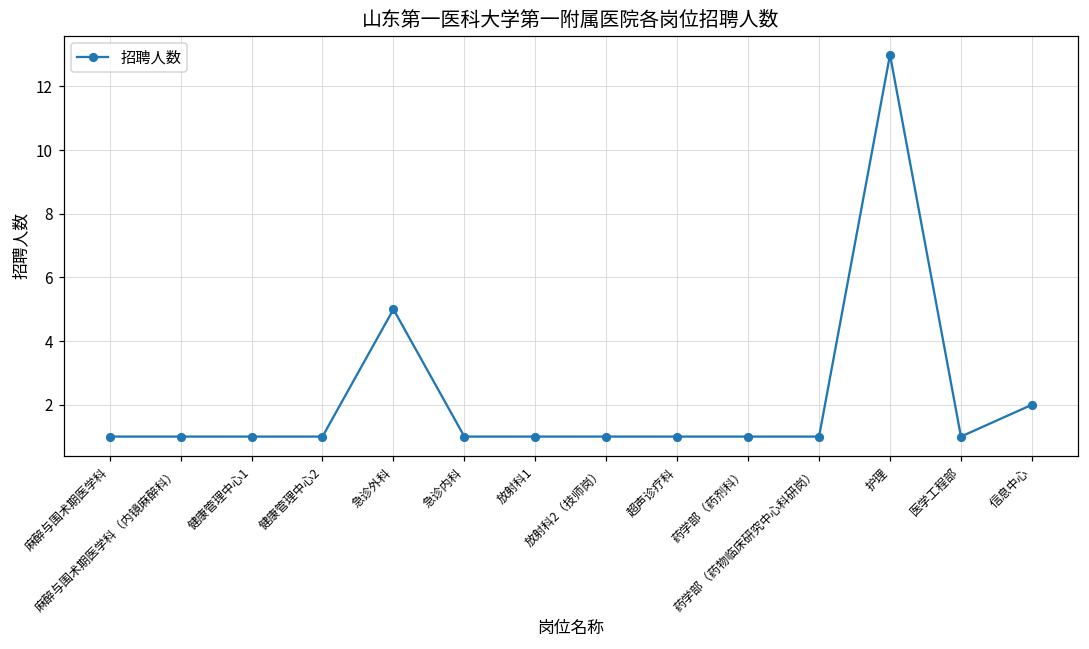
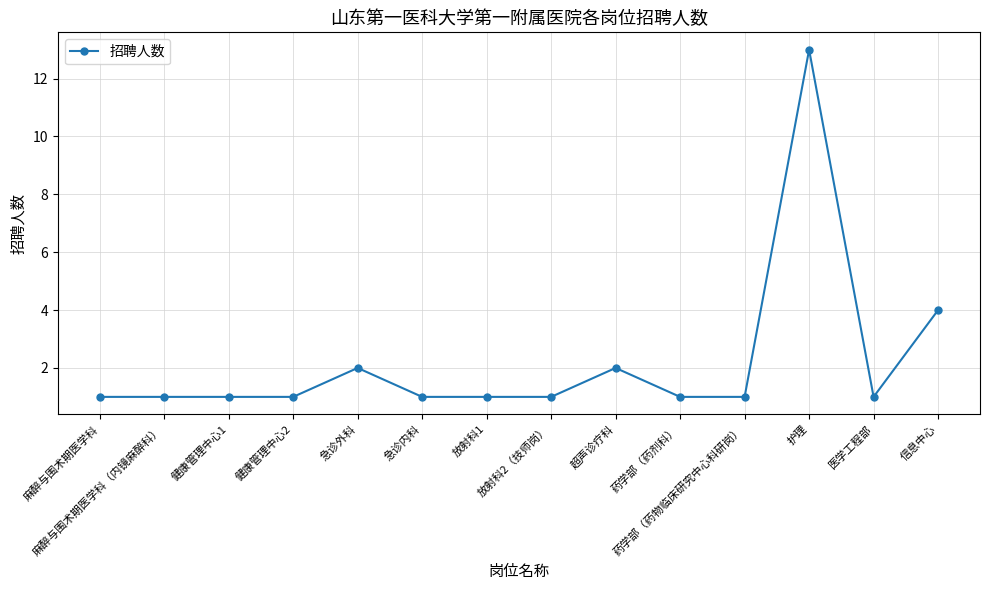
  {
    "麻醉与围术期医学科": 1,
    "麻醉与围术期医学科（内镜麻醉科）": 1,
    "健康管理中心1": 1,
    "健康管理中心2": 1,
-   "急诊外科": 5,
+   "急诊外科": 2,
    "急诊内科": 1,
    "放射科1": 1,
    "放射科2（技师岗）": 1,
-   "超声诊疗科": 1,
+   "超声诊疗科": 2,
    "药学部（药剂科）": 1,
    "药学部（药物临床研究中心科研岗）": 1,
    "护理": 13,
    "医学工程部": 1,
-   "信息中心": 2
+   "信息中心": 4
  }
